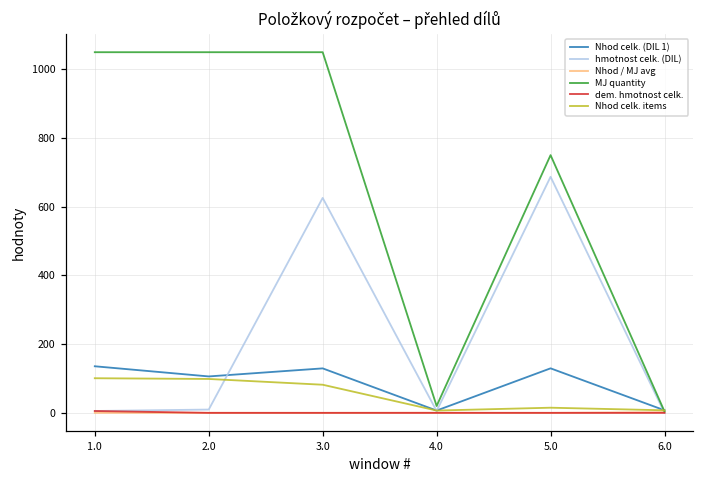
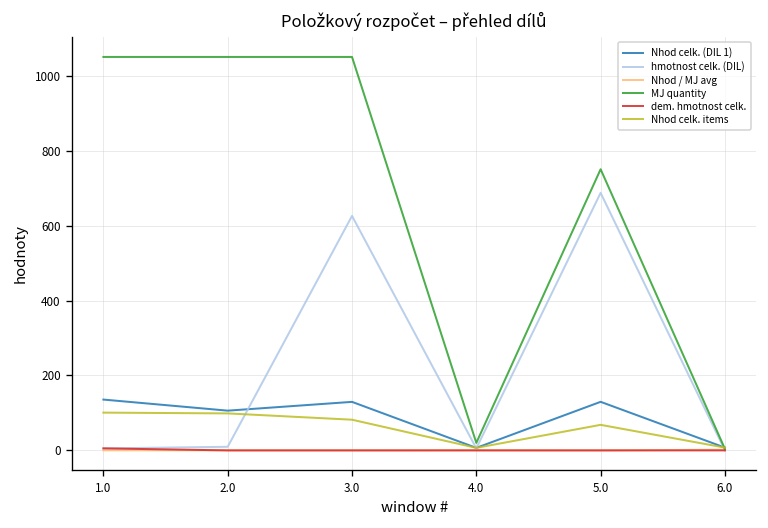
  {
    "Nhod celk. (DIL 1)": {
      "1.0": 140,
      "3.0": 130,
      "5.0": 130
    },
    "hmotnost celk. (DIL)": {
      "2.0": 10,
      "3.0": 630,
      "5.0": 690
    },
    "MJ quantity": {
      "1.0": 1050,
      "2.0": 1050,
      "3.0": 1050,
      "4.0": 20,
      "5.0": 750
    },
    "Nhod celk. items": {
      "1.0": 100,
      "3.0": 80,
-     "5.0": 20
+     "5.0": 70
    }
  }
